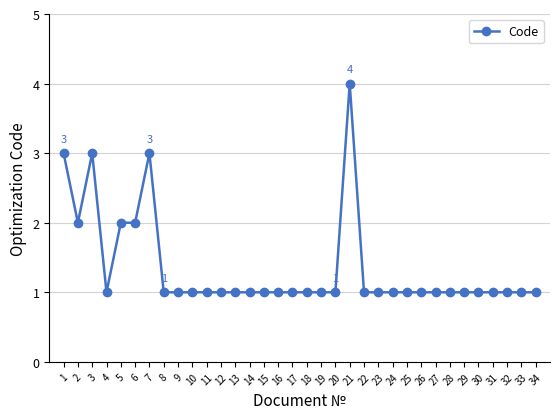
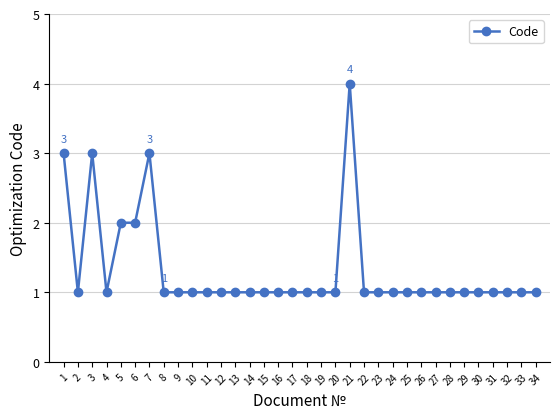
  {
-   "2": 2,
+   "2": 1,
    "4": 1,
    "5": 2,
    "6": 2,
    "11": 1,
    "12": 1,
    "13": 1,
    "14": 1,
    "15": 1,
    "16": 1,
    "17": 1,
    "23": 1,
    "24": 1,
    "25": 1,
    "26": 1,
    "27": 1,
    "28": 1,
    "29": 1,
    "30": 1,
    "31": 1,
    "32": 1,
    "33": 1,
    "34": 1
  }
